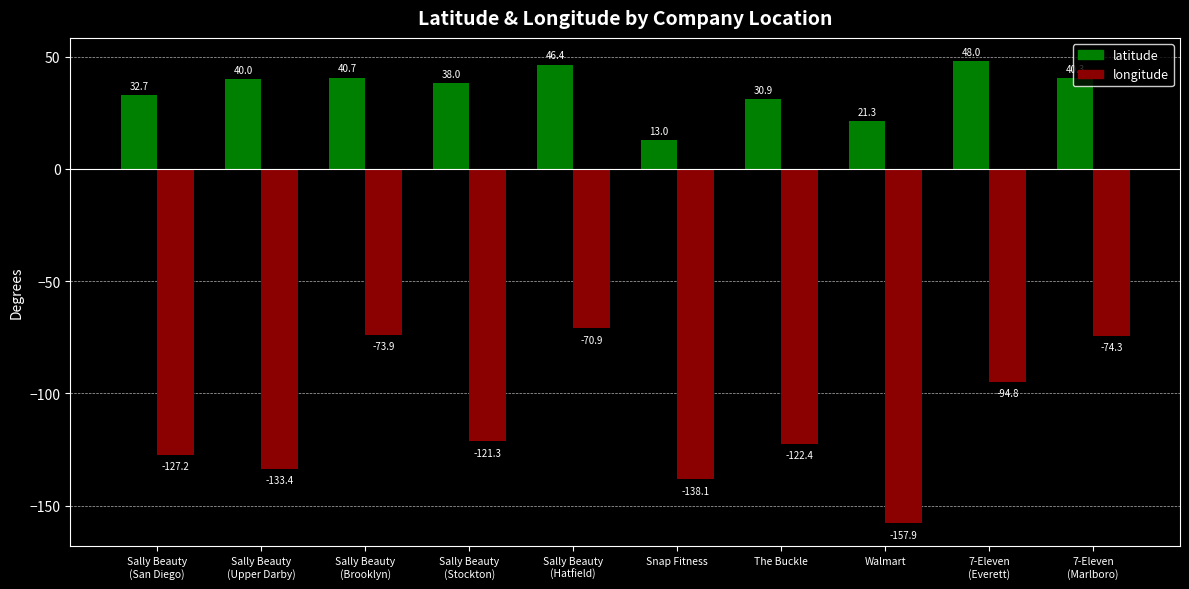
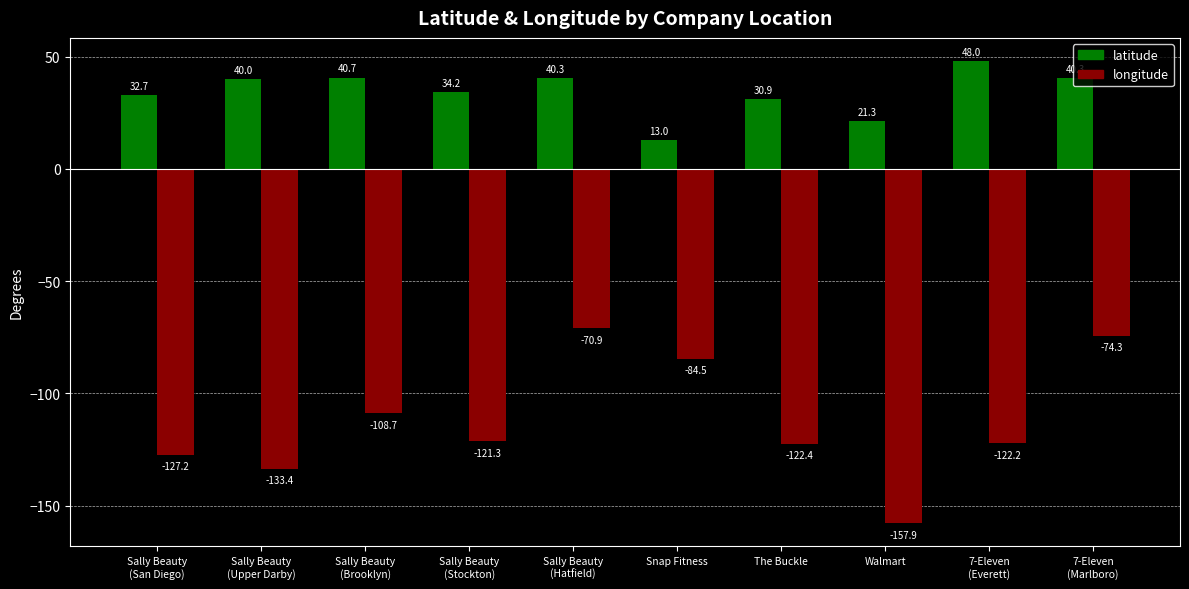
  {
    "latitude": {
      "Sally Beauty (San Diego)": 32.7,
      "Sally Beauty (Upper Darby)": 40.0,
      "Sally Beauty (Brooklyn)": 40.7,
-     "Sally Beauty (Stockton)": 38.0,
-     "Sally Beauty (Hatfield)": 46.4,
+     "Sally Beauty (Stockton)": 34.2,
+     "Sally Beauty (Hatfield)": 40.3,
      "Snap Fitness": 13.0,
      "The Buckle": 30.9,
      "Walmart": 21.3,
      "7-Eleven (Everett)": 48.0
    },
    "longitude": {
      "Sally Beauty (San Diego)": -127.2,
      "Sally Beauty (Upper Darby)": -133.4,
-     "Sally Beauty (Brooklyn)": -73.9,
+     "Sally Beauty (Brooklyn)": -108.7,
      "Sally Beauty (Stockton)": -121.3,
      "Sally Beauty (Hatfield)": -70.9,
-     "Snap Fitness": -138.1,
+     "Snap Fitness": -84.5,
      "The Buckle": -122.4,
      "Walmart": -157.9,
-     "7-Eleven (Everett)": -94.8,
+     "7-Eleven (Everett)": -122.2,
      "7-Eleven (Marlboro)": -74.3
    }
  }
